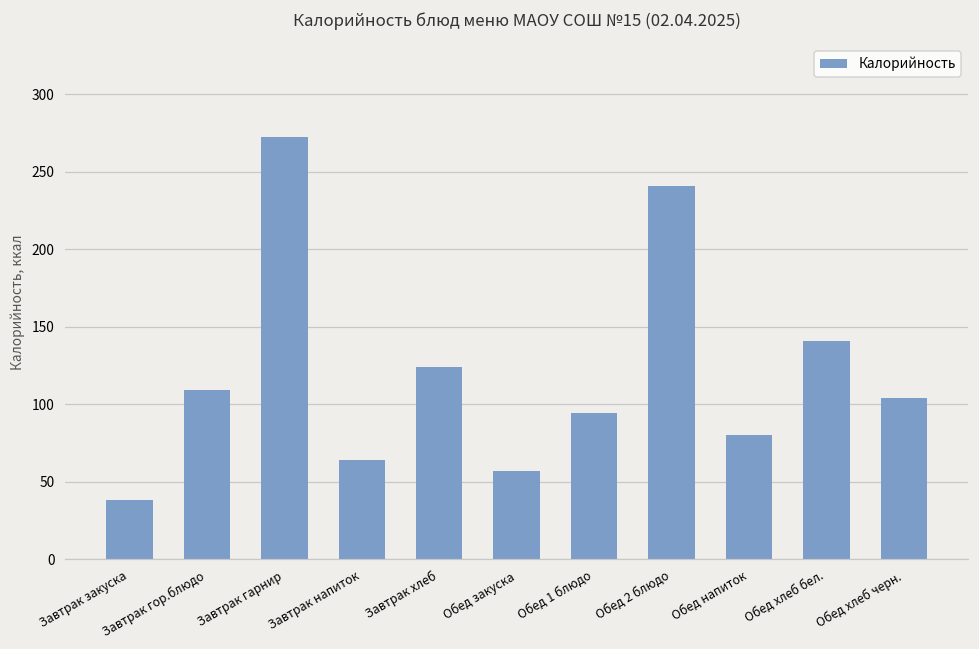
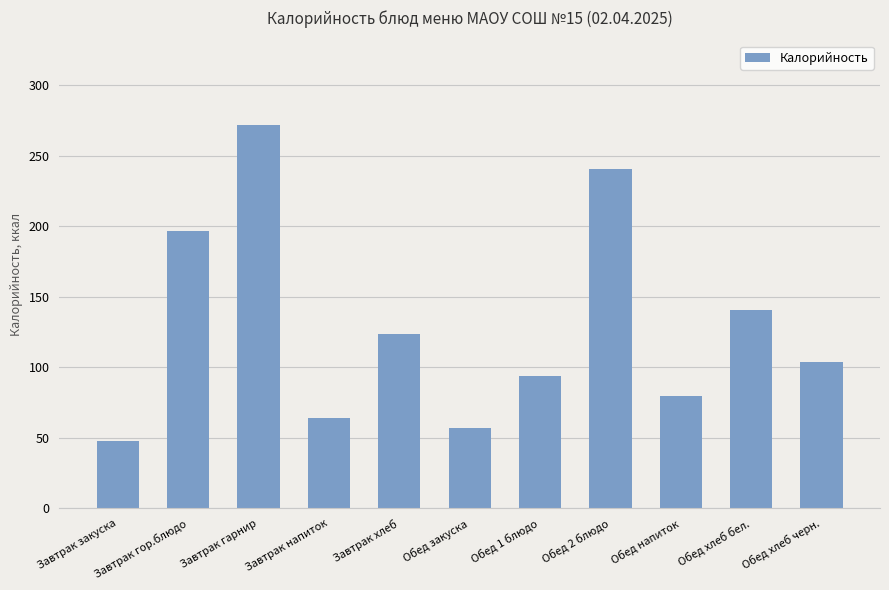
  {
-   "Завтрак закуска": 38,
-   "Завтрак гор.блюдо": 109,
+   "Завтрак закуска": 48,
+   "Завтрак гор.блюдо": 197,
    "Завтрак гарнир": 272,
    "Завтрак напиток": 64,
    "Завтрак хлеб": 124,
    "Обед закуска": 57,
    "Обед 1 блюдо": 94,
    "Обед 2 блюдо": 241,
    "Обед напиток": 80,
    "Обед хлеб бел.": 141,
    "Обед хлеб черн.": 104
  }
